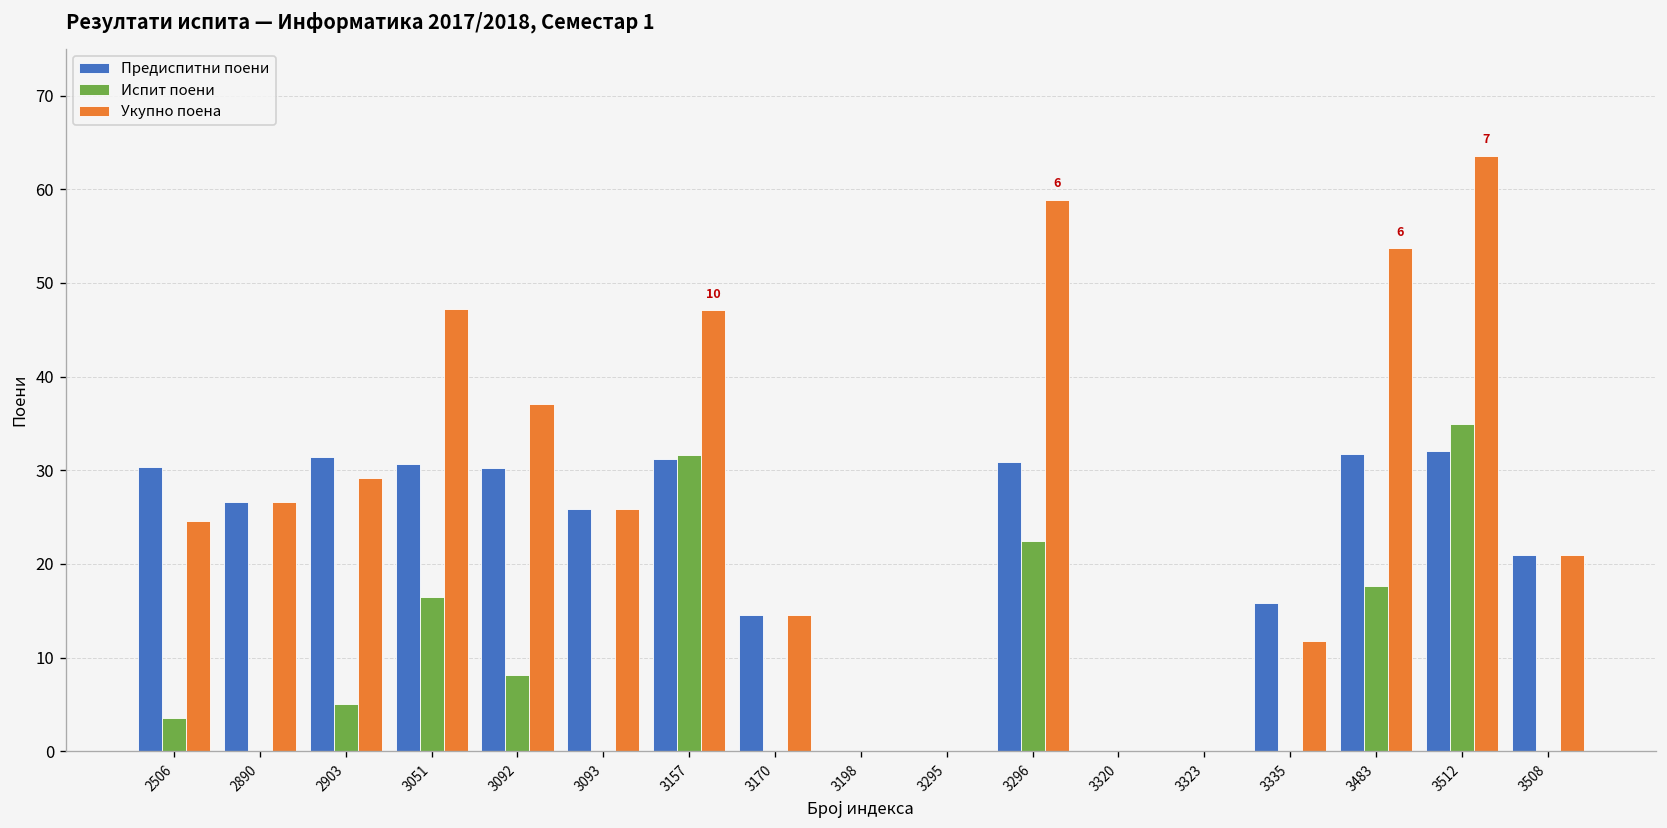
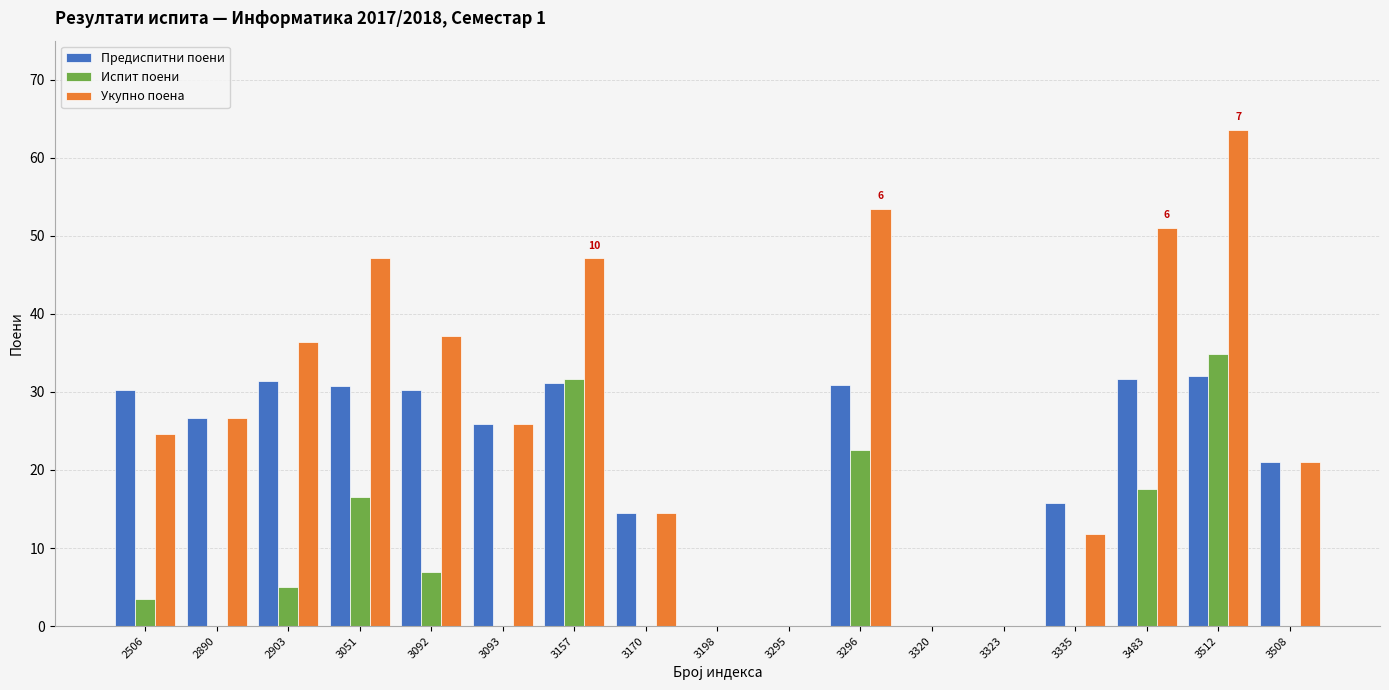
  {
    "Предиспитни поени": {
      "2506": 30,
      "2890": 27,
      "2903": 31,
      "3051": 31,
      "3092": 30,
      "3093": 26,
      "3157": 31,
      "3170": 15,
      "3198": 0,
      "3295": 0,
      "3296": 31,
      "3320": 0,
      "3323": 0,
      "3335": 16,
      "3483": 32,
      "3512": 32,
      "3508": 21
    },
    "Испит поени": {
      "2506": 4,
      "2890": 0,
      "2903": 5,
      "3051": 17,
-     "3092": 8,
+     "3092": 7,
      "3093": 0,
      "3157": 32,
      "3170": 0,
      "3198": 0,
      "3295": 0,
      "3296": 23,
      "3320": 0,
      "3323": 0,
      "3335": 0,
      "3483": 18,
      "3512": 35,
      "3508": 0
    },
    "Укупно поена": {
      "2506": 25,
      "2890": 27,
-     "2903": 29,
+     "2903": 36,
      "3051": 47,
      "3092": 37,
      "3093": 26,
      "3170": 15,
      "3198": 0,
      "3295": 0,
-     "3296": 59,
+     "3296": 53,
      "3320": 0,
      "3323": 0,
      "3335": 12,
-     "3483": 54,
+     "3483": 51,
      "3508": 21
    }
  }
